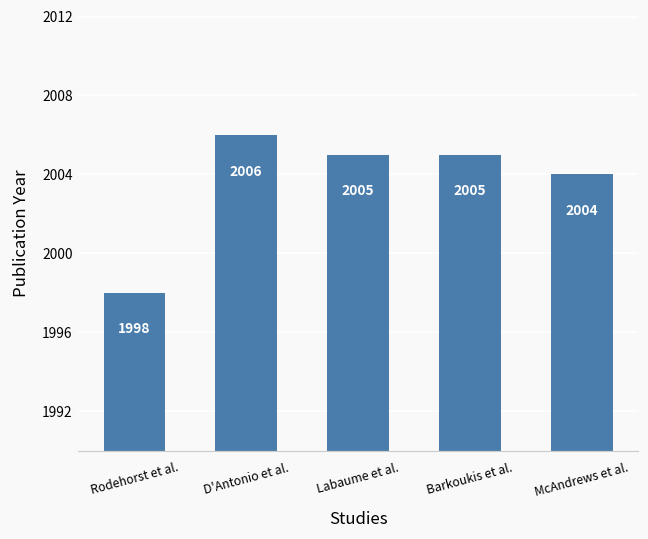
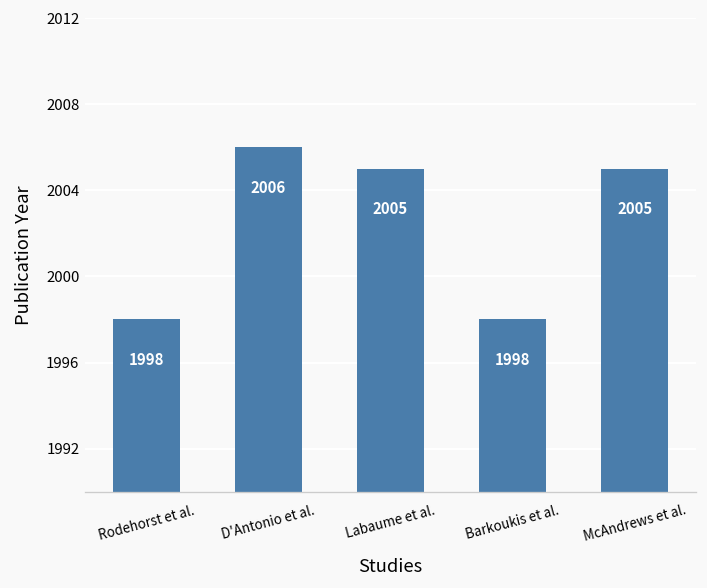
  {
    "Rodehorst et al.": 1998,
    "D'Antonio et al.": 2006,
    "Labaume et al.": 2005,
-   "Barkoukis et al.": 2005,
-   "McAndrews et al.": 2004
+   "Barkoukis et al.": 1998,
+   "McAndrews et al.": 2005
  }
